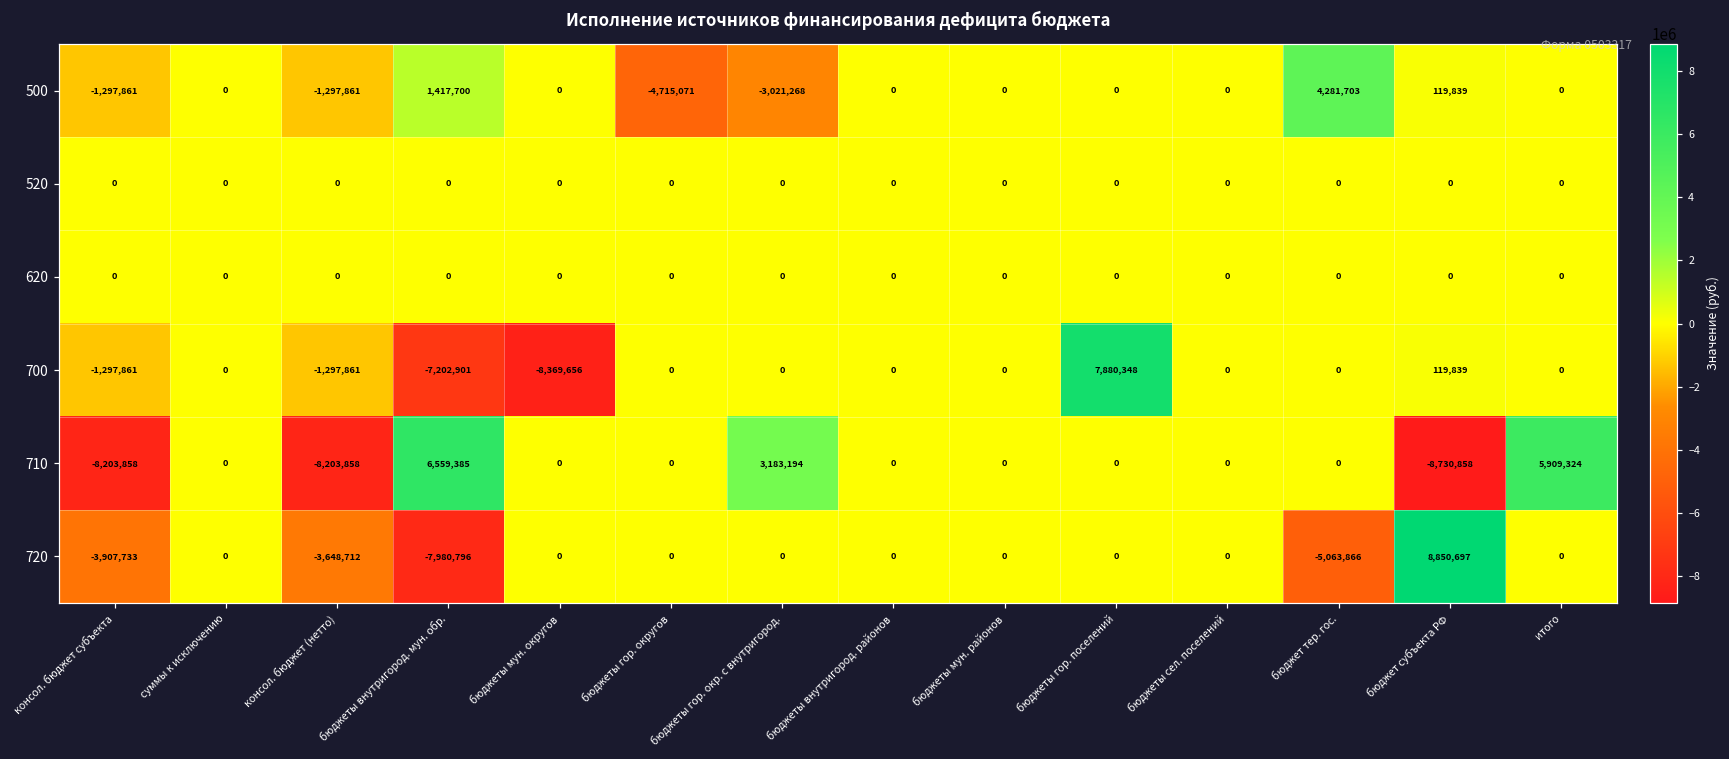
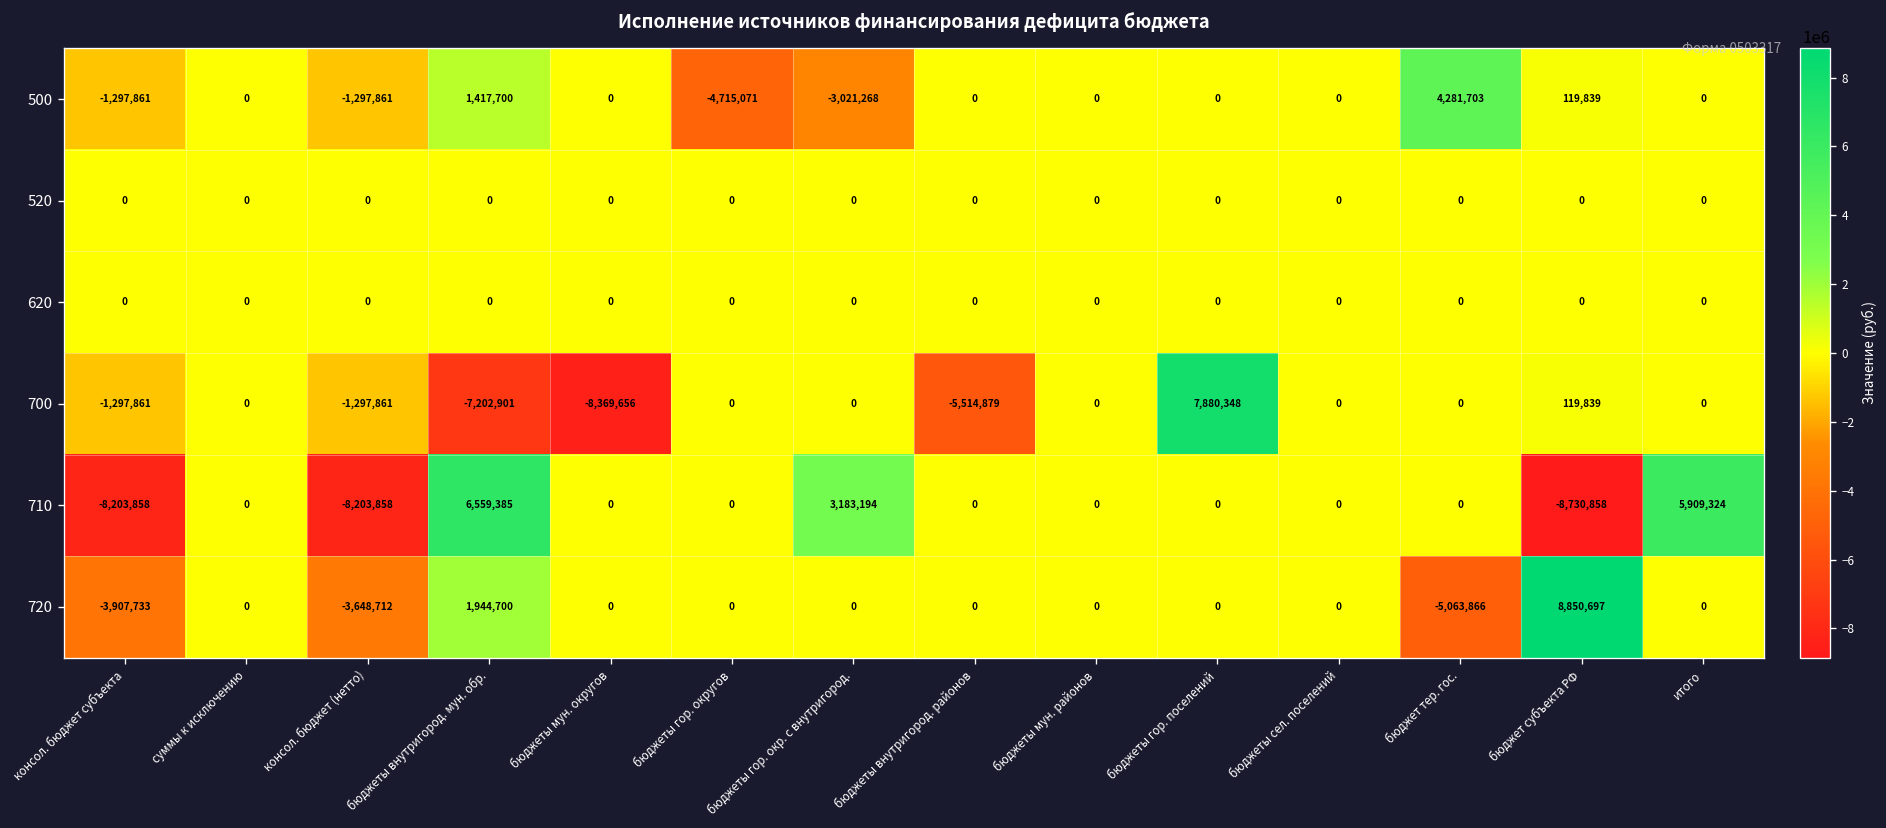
  {
    "500": {
      "консол. бюджет субъекта": "-1,297,861",
      "суммы к исключению": "0",
      "консол. бюджет (нетто)": "-1,297,861",
      "бюджеты внутригород. мун. обр.": "1,417,700",
      "бюджеты мун. округов": "0",
      "бюджеты гор. округов": "-4,715,071",
      "бюджеты гор. окр. с внутригород.": "-3,021,268",
      "бюджеты внутригород. районов": "0",
      "бюджеты мун. районов": "0",
      "бюджеты гор. поселений": "0",
      "бюджеты сел. поселений": "0",
      "бюджет тер. гос.": "4,281,703",
      "бюджет субъекта РФ": "119,839",
      "итого": "0"
    },
    "520": {
      "консол. бюджет субъекта": "0",
      "суммы к исключению": "0",
      "консол. бюджет (нетто)": "0",
      "бюджеты внутригород. мун. обр.": "0",
      "бюджеты мун. округов": "0",
      "бюджеты гор. округов": "0",
      "бюджеты гор. окр. с внутригород.": "0",
      "бюджеты внутригород. районов": "0",
      "бюджеты мун. районов": "0",
      "бюджеты гор. поселений": "0",
      "бюджеты сел. поселений": "0",
      "бюджет тер. гос.": "0",
      "бюджет субъекта РФ": "0",
      "итого": "0"
    },
    "620": {
      "консол. бюджет субъекта": "0",
      "суммы к исключению": "0",
      "консол. бюджет (нетто)": "0",
      "бюджеты внутригород. мун. обр.": "0",
      "бюджеты мун. округов": "0",
      "бюджеты гор. округов": "0",
      "бюджеты гор. окр. с внутригород.": "0",
      "бюджеты внутригород. районов": "0",
      "бюджеты мун. районов": "0",
      "бюджеты гор. поселений": "0",
      "бюджеты сел. поселений": "0",
      "бюджет тер. гос.": "0",
      "бюджет субъекта РФ": "0",
      "итого": "0"
    },
    "700": {
      "консол. бюджет субъекта": "-1,297,861",
      "суммы к исключению": "0",
      "консол. бюджет (нетто)": "-1,297,861",
      "бюджеты внутригород. мун. обр.": "-7,202,901",
      "бюджеты мун. округов": "-8,369,656",
      "бюджеты гор. округов": "0",
      "бюджеты гор. окр. с внутригород.": "0",
-     "бюджеты внутригород. районов": "0",
+     "бюджеты внутригород. районов": "-5,514,879",
      "бюджеты мун. районов": "0",
      "бюджеты гор. поселений": "7,880,348",
      "бюджеты сел. поселений": "0",
      "бюджет тер. гос.": "0",
      "бюджет субъекта РФ": "119,839",
      "итого": "0"
    },
    "710": {
      "консол. бюджет субъекта": "-8,203,858",
      "суммы к исключению": "0",
      "консол. бюджет (нетто)": "-8,203,858",
      "бюджеты внутригород. мун. обр.": "6,559,385",
      "бюджеты мун. округов": "0",
      "бюджеты гор. округов": "0",
      "бюджеты гор. окр. с внутригород.": "3,183,194",
      "бюджеты внутригород. районов": "0",
      "бюджеты мун. районов": "0",
      "бюджеты гор. поселений": "0",
      "бюджеты сел. поселений": "0",
      "бюджет тер. гос.": "0",
      "бюджет субъекта РФ": "-8,730,858",
      "итого": "5,909,324"
    },
    "720": {
      "консол. бюджет субъекта": "-3,907,733",
      "суммы к исключению": "0",
      "консол. бюджет (нетто)": "-3,648,712",
-     "бюджеты внутригород. мун. обр.": "-7,980,796",
+     "бюджеты внутригород. мун. обр.": "1,944,700",
      "бюджеты мун. округов": "0",
      "бюджеты гор. округов": "0",
      "бюджеты гор. окр. с внутригород.": "0",
      "бюджеты внутригород. районов": "0",
      "бюджеты мун. районов": "0",
      "бюджеты гор. поселений": "0",
      "бюджеты сел. поселений": "0",
      "бюджет тер. гос.": "-5,063,866",
      "бюджет субъекта РФ": "8,850,697",
      "итого": "0"
    }
  }
